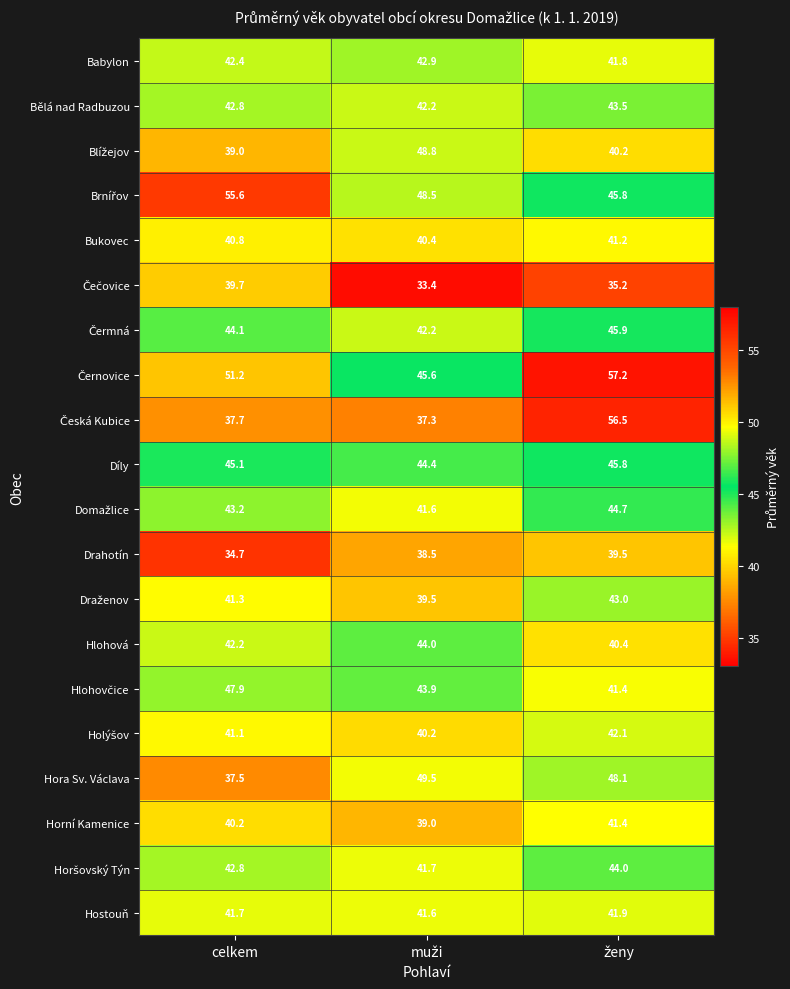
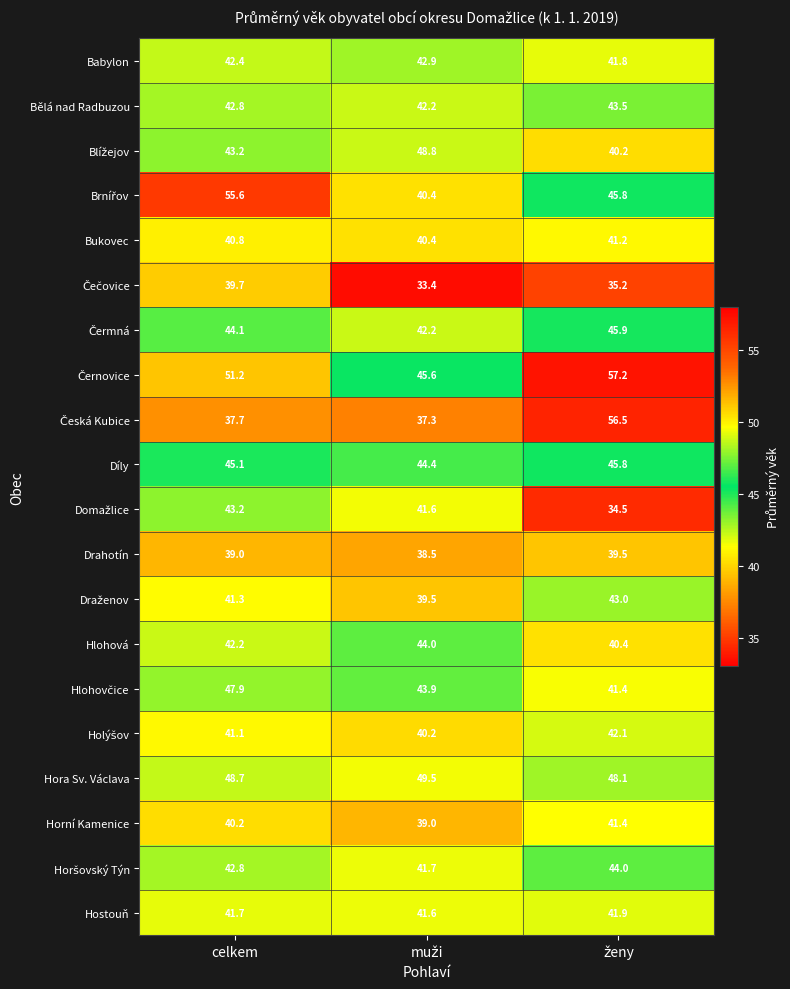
  {
    "Babylon": {
      "celkem": 42.4,
      "muži": 42.9,
      "ženy": 41.8
    },
    "Bělá nad Radbuzou": {
      "celkem": 42.8,
      "muži": 42.2,
      "ženy": 43.5
    },
    "Blížejov": {
-     "celkem": 39.0,
+     "celkem": 43.2,
      "muži": 48.8,
      "ženy": 40.2
    },
    "Brnířov": {
      "celkem": 55.6,
-     "muži": 48.5,
+     "muži": 40.4,
      "ženy": 45.8
    },
    "Bukovec": {
      "celkem": 40.8,
      "muži": 40.4,
      "ženy": 41.2
    },
    "Čečovice": {
      "celkem": 39.7,
      "muži": 33.4,
      "ženy": 35.2
    },
    "Čermná": {
      "celkem": 44.1,
      "muži": 42.2,
      "ženy": 45.9
    },
    "Černovice": {
      "celkem": 51.2,
      "muži": 45.6,
      "ženy": 57.2
    },
    "Česká Kubice": {
      "celkem": 37.7,
      "muži": 37.3,
      "ženy": 56.5
    },
    "Díly": {
      "celkem": 45.1,
      "muži": 44.4,
      "ženy": 45.8
    },
    "Domažlice": {
      "celkem": 43.2,
      "muži": 41.6,
-     "ženy": 44.7
+     "ženy": 34.5
    },
    "Drahotín": {
-     "celkem": 34.7,
+     "celkem": 39.0,
      "muži": 38.5,
      "ženy": 39.5
    },
    "Draženov": {
      "celkem": 41.3,
      "muži": 39.5,
      "ženy": 43.0
    },
    "Hlohová": {
      "celkem": 42.2,
      "muži": 44.0,
      "ženy": 40.4
    },
    "Hlohovčice": {
      "celkem": 47.9,
      "muži": 43.9,
      "ženy": 41.4
    },
    "Holýšov": {
      "celkem": 41.1,
      "muži": 40.2,
      "ženy": 42.1
    },
    "Hora Sv. Václava": {
-     "celkem": 37.5,
+     "celkem": 48.7,
      "muži": 49.5,
      "ženy": 48.1
    },
    "Horní Kamenice": {
      "celkem": 40.2,
      "muži": 39.0,
      "ženy": 41.4
    },
    "Horšovský Týn": {
      "celkem": 42.8,
      "muži": 41.7,
      "ženy": 44.0
    },
    "Hostouň": {
      "celkem": 41.7,
      "muži": 41.6,
      "ženy": 41.9
    }
  }
